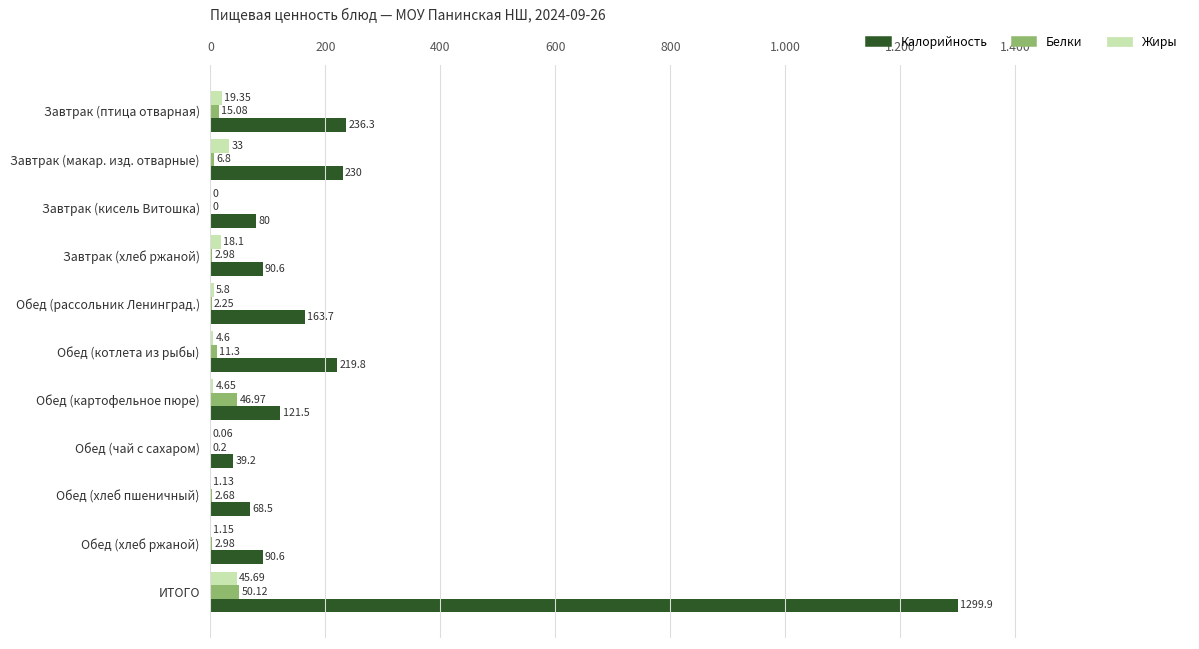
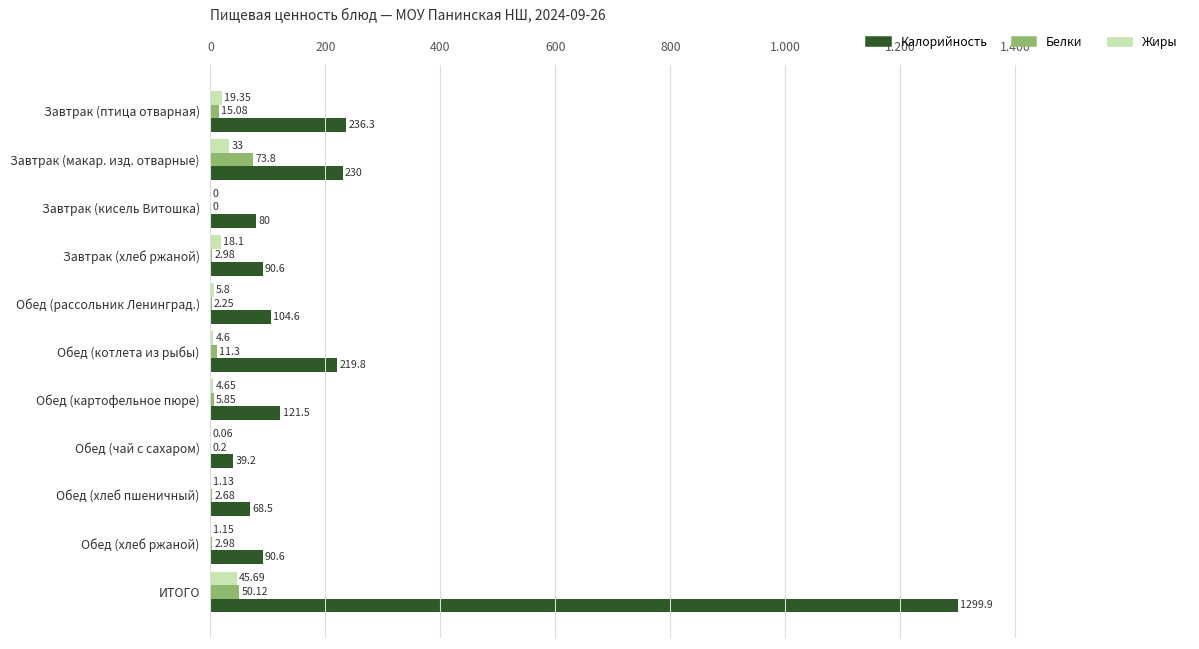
  {
    "Калорийность": {
      "Завтрак (птица отварная)": 236.3,
      "Завтрак (макар. изд. отварные)": 230,
      "Завтрак (кисель Витошка)": 80,
      "Завтрак (хлеб ржаной)": 90.6,
-     "Обед (рассольник Ленинград.)": 163.7,
+     "Обед (рассольник Ленинград.)": 104.6,
      "Обед (котлета из рыбы)": 219.8,
      "Обед (картофельное пюре)": 121.5,
      "Обед (чай с сахаром)": 39.2,
      "Обед (хлеб пшеничный)": 68.5,
      "Обед (хлеб ржаной)": 90.6,
      "ИТОГО": 1299.9
    },
    "Белки": {
      "Завтрак (птица отварная)": 15.08,
-     "Завтрак (макар. изд. отварные)": 6.8,
+     "Завтрак (макар. изд. отварные)": 73.8,
      "Завтрак (кисель Витошка)": 0,
      "Завтрак (хлеб ржаной)": 2.98,
      "Обед (рассольник Ленинград.)": 2.25,
      "Обед (котлета из рыбы)": 11.3,
-     "Обед (картофельное пюре)": 46.97,
+     "Обед (картофельное пюре)": 5.85,
      "Обед (чай с сахаром)": 0.2,
      "Обед (хлеб пшеничный)": 2.68,
      "Обед (хлеб ржаной)": 2.98,
      "ИТОГО": 50.12
    },
    "Жиры": {
      "Завтрак (птица отварная)": 19.35,
      "Завтрак (макар. изд. отварные)": 33,
      "Завтрак (кисель Витошка)": 0,
      "Завтрак (хлеб ржаной)": 18.1,
      "Обед (рассольник Ленинград.)": 5.8,
      "Обед (котлета из рыбы)": 4.6,
      "Обед (картофельное пюре)": 4.65,
      "Обед (чай с сахаром)": 0.06,
      "Обед (хлеб пшеничный)": 1.13,
      "Обед (хлеб ржаной)": 1.15,
      "ИТОГО": 45.69
    }
  }
